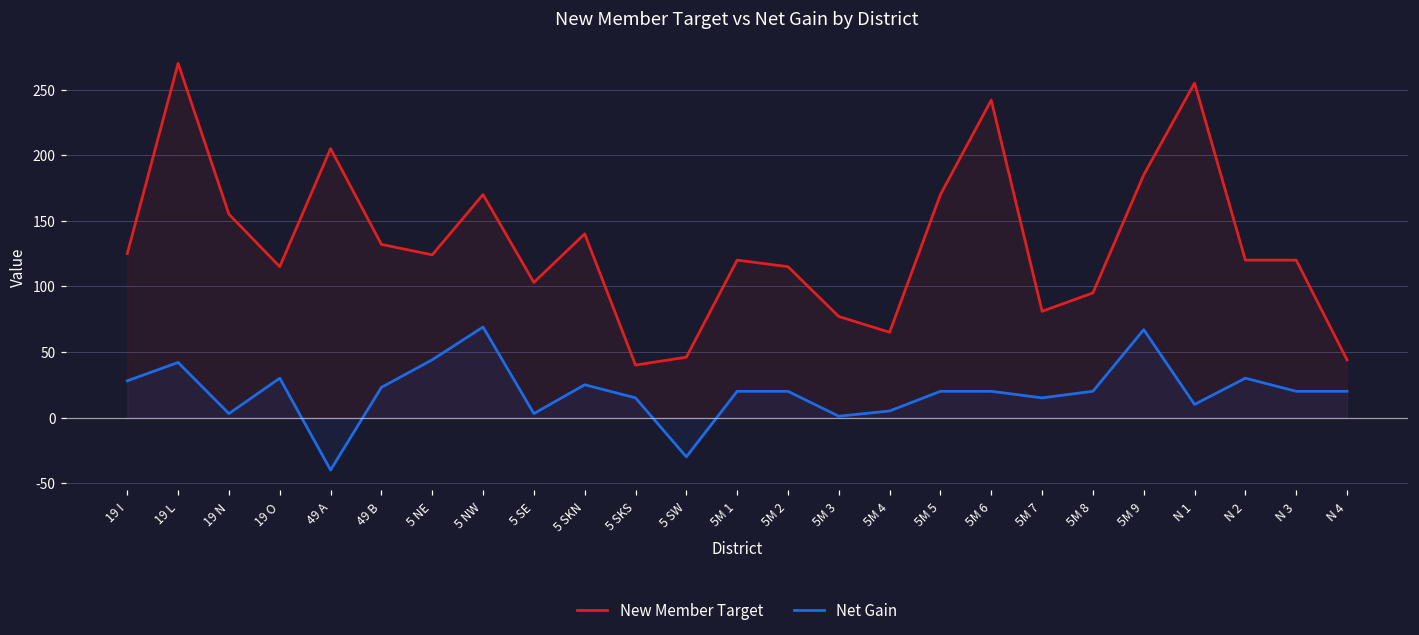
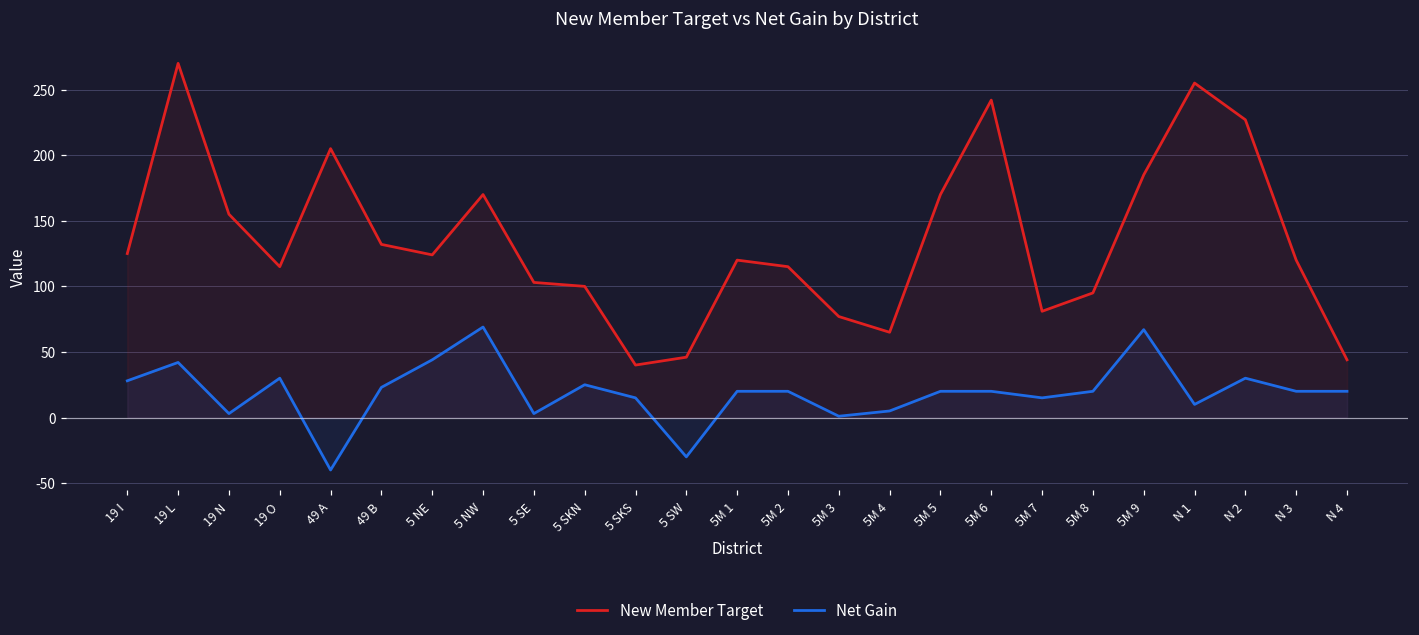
  {
    "New Member Target": {
      "19 I": 125,
      "19 L": 270,
      "19 N": 155,
      "19 O": 115,
      "49 A": 205,
      "49 B": 132,
      "5 NE": 124,
      "5 NW": 170,
      "5 SE": 103,
-     "5 SKN": 140,
+     "5 SKN": 100,
      "5 SKS": 40,
      "5 SW": 46,
      "5M 1": 120,
      "5M 2": 115,
      "5M 3": 77,
      "5M 4": 65,
      "5M 5": 170,
      "5M 6": 242,
      "5M 7": 81,
      "5M 8": 95,
      "5M 9": 185,
      "N 1": 255,
-     "N 2": 120,
+     "N 2": 227,
      "N 3": 120,
      "N 4": 44
    }
  }
